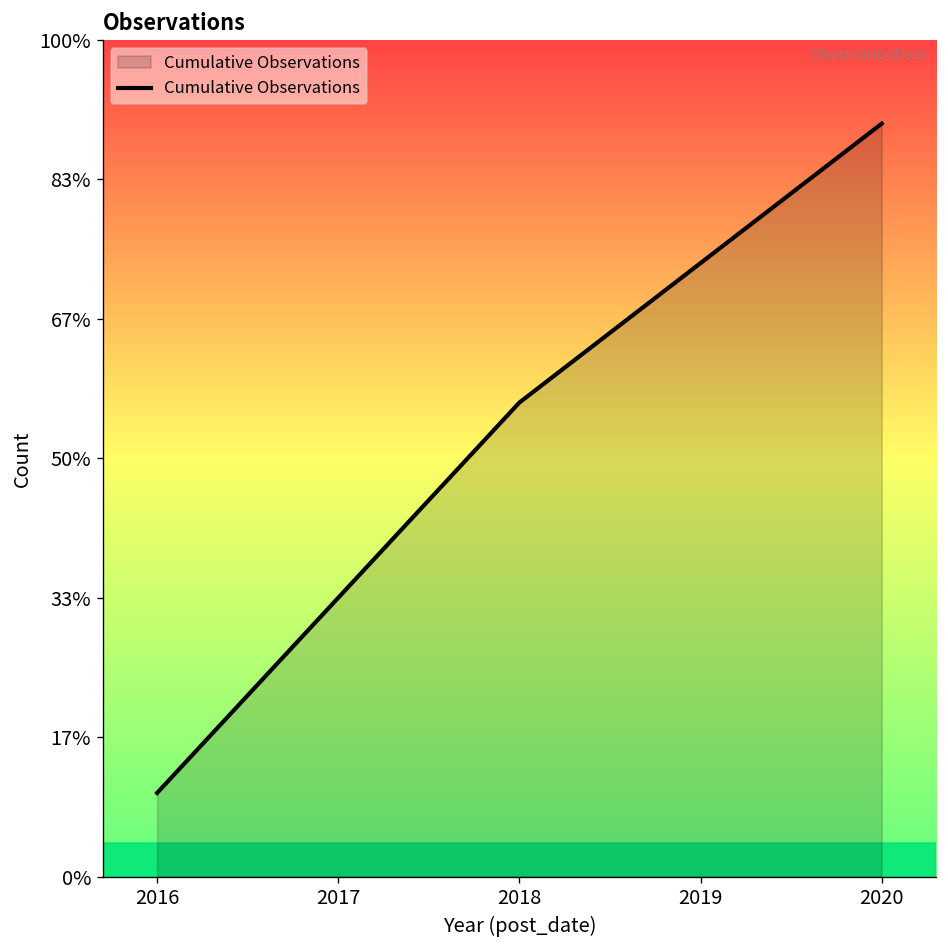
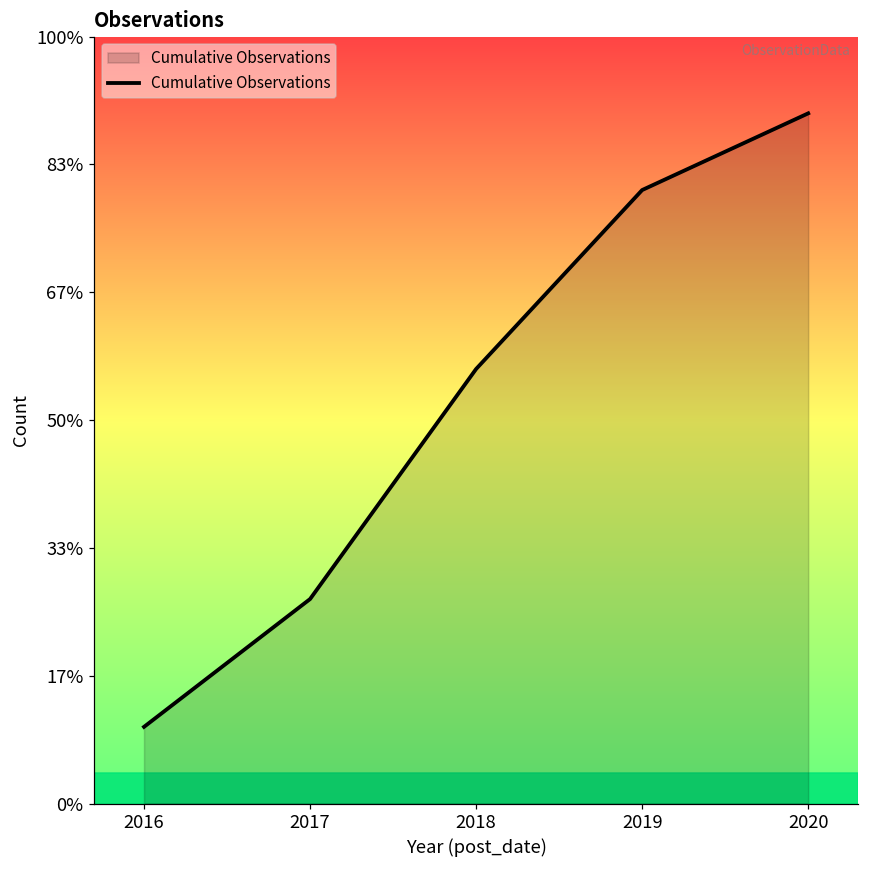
  {
    "2016": "10%",
-   "2017": "33%",
+   "2017": "27%",
    "2018": "57%",
-   "2019": "73%",
+   "2019": "80%",
    "2020": "90%"
  }
